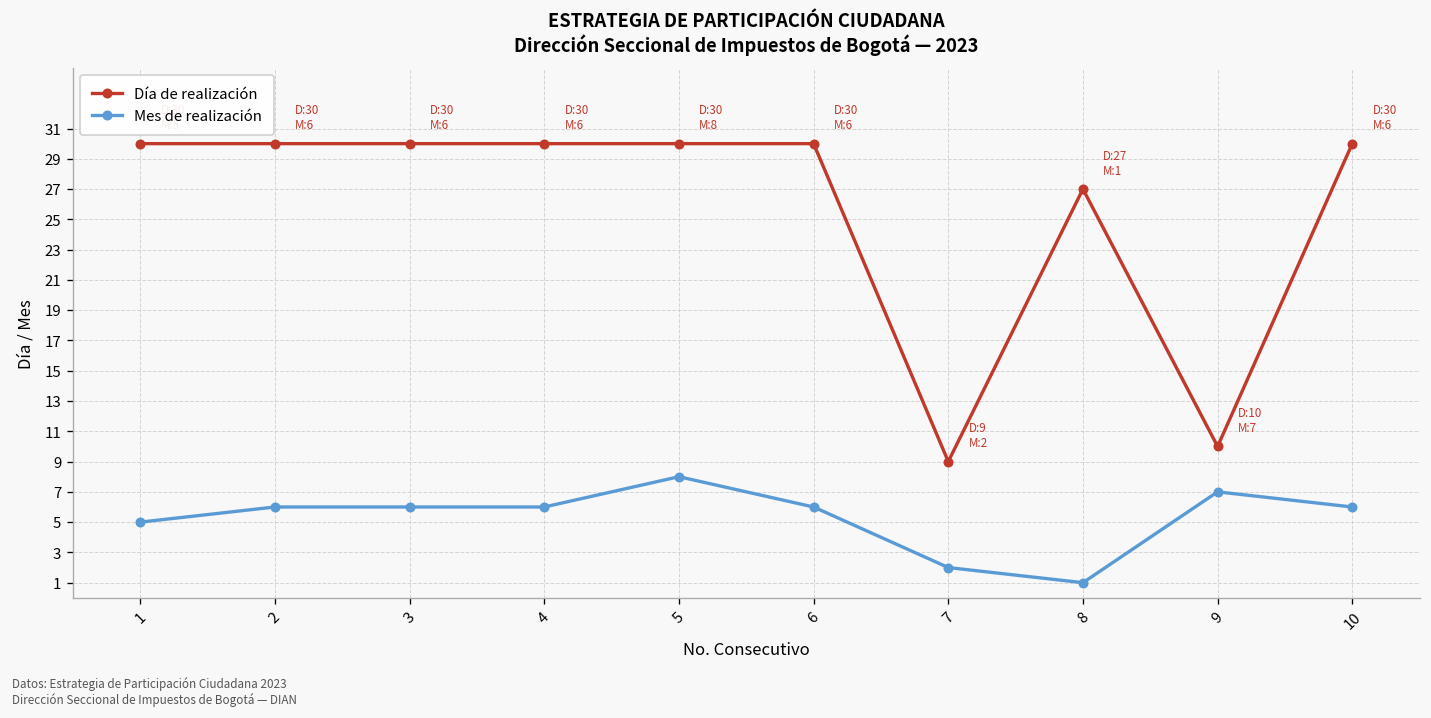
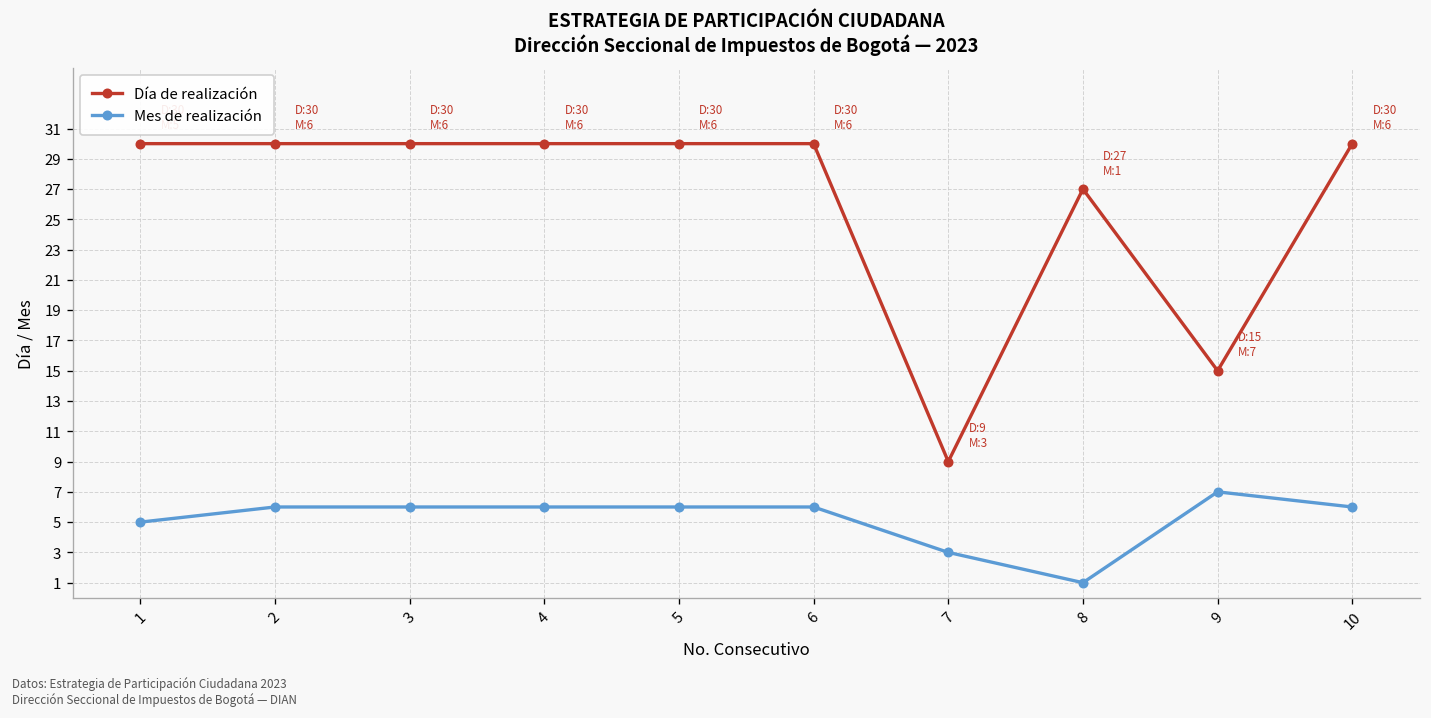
  {
    "Día de realización": {
      "2": 30,
      "3": 30,
      "4": 30,
      "5": 30,
      "6": 30,
      "7": 9,
      "8": 27,
-     "9": 10,
+     "9": 15,
      "10": 30
    },
    "Mes de realización": {
-     "5": 8,
-     "7": 2
+     "5": 6,
+     "7": 3
    }
  }
